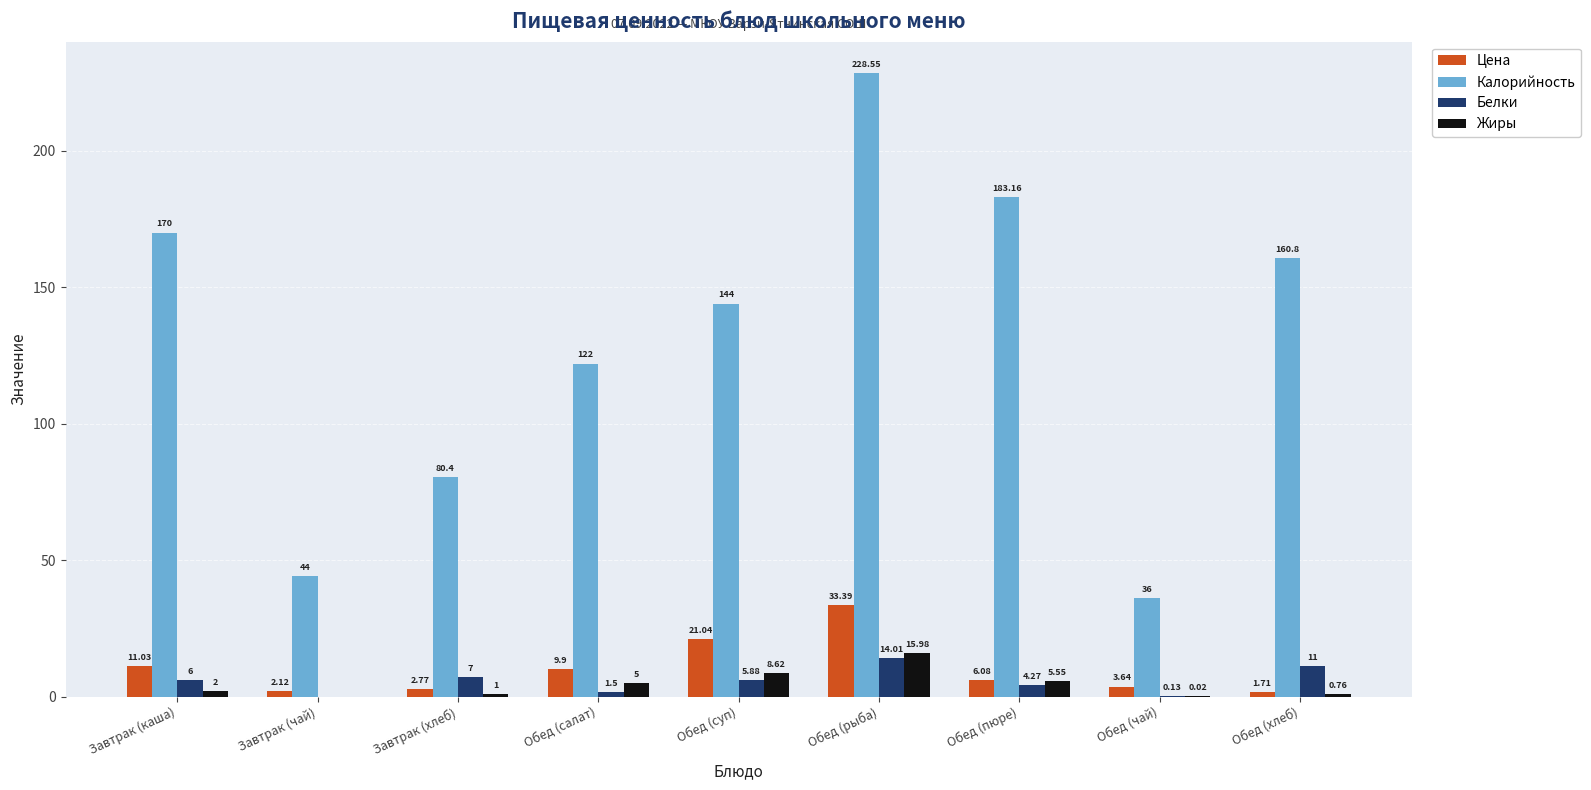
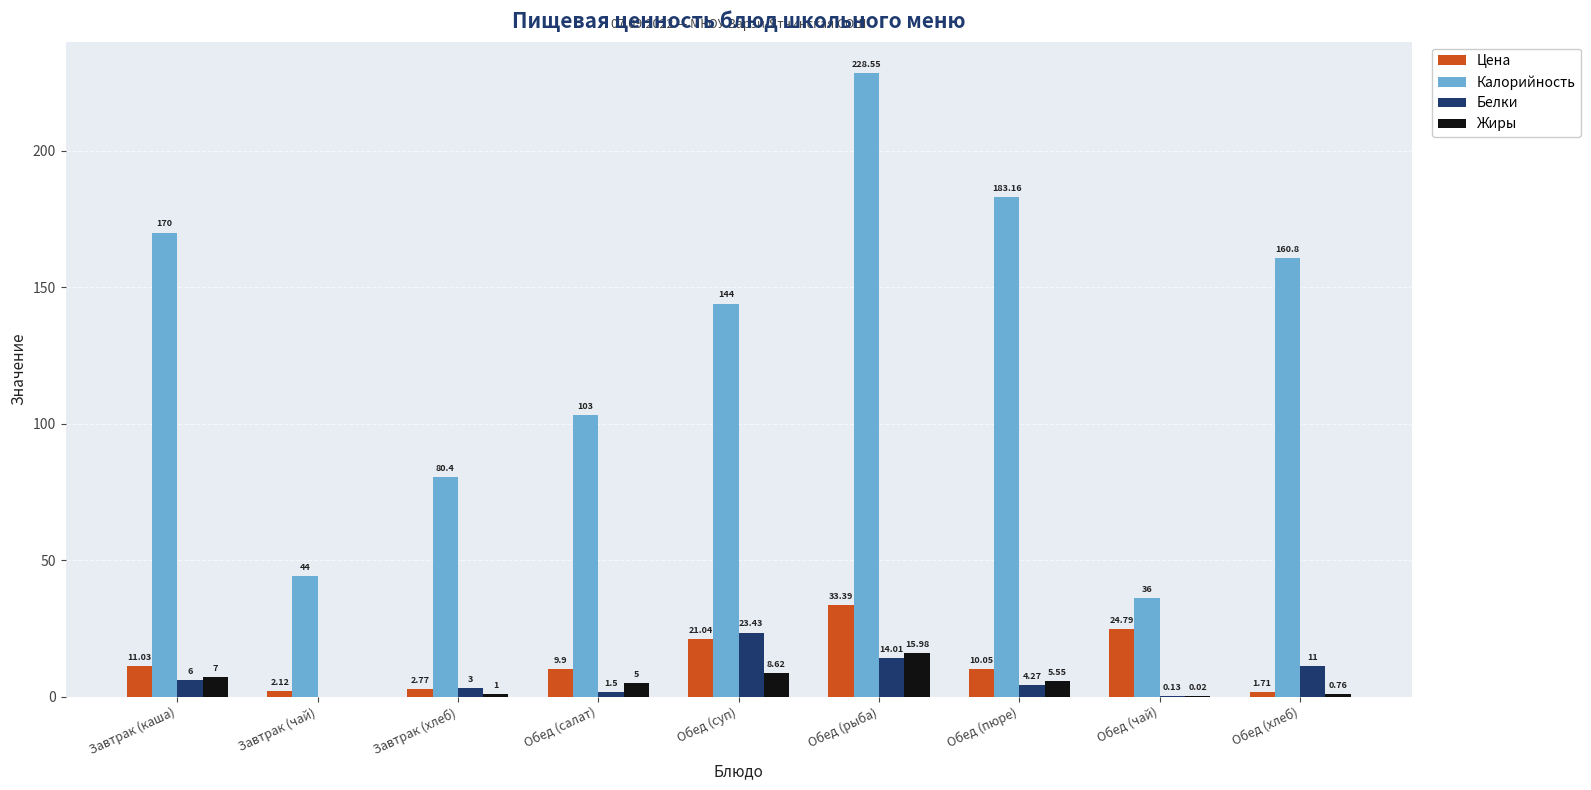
  {
    "Цена": {
      "Завтрак (каша)": 11.03,
      "Завтрак (чай)": 2.12,
      "Завтрак (хлеб)": 2.77,
      "Обед (салат)": 9.9,
      "Обед (суп)": 21.04,
      "Обед (рыба)": 33.39,
-     "Обед (пюре)": 6.08,
-     "Обед (чай)": 3.64,
+     "Обед (пюре)": 10.05,
+     "Обед (чай)": 24.79,
      "Обед (хлеб)": 1.71
    },
    "Калорийность": {
      "Завтрак (каша)": 170,
      "Завтрак (чай)": 44,
      "Завтрак (хлеб)": 80.4,
-     "Обед (салат)": 122,
+     "Обед (салат)": 103,
      "Обед (суп)": 144,
      "Обед (рыба)": 228.55,
      "Обед (пюре)": 183.16,
      "Обед (чай)": 36,
      "Обед (хлеб)": 160.8
    },
    "Белки": {
      "Завтрак (каша)": 6,
-     "Завтрак (хлеб)": 7,
+     "Завтрак (хлеб)": 3,
      "Обед (салат)": 1.5,
-     "Обед (суп)": 5.88,
+     "Обед (суп)": 23.43,
      "Обед (рыба)": 14.01,
      "Обед (пюре)": 4.27,
      "Обед (чай)": 0.13,
      "Обед (хлеб)": 11
    },
    "Жиры": {
-     "Завтрак (каша)": 2,
+     "Завтрак (каша)": 7,
      "Завтрак (хлеб)": 1,
      "Обед (салат)": 5,
      "Обед (суп)": 8.62,
      "Обед (рыба)": 15.98,
      "Обед (пюре)": 5.55,
      "Обед (чай)": 0.02,
      "Обед (хлеб)": 0.76
    }
  }
